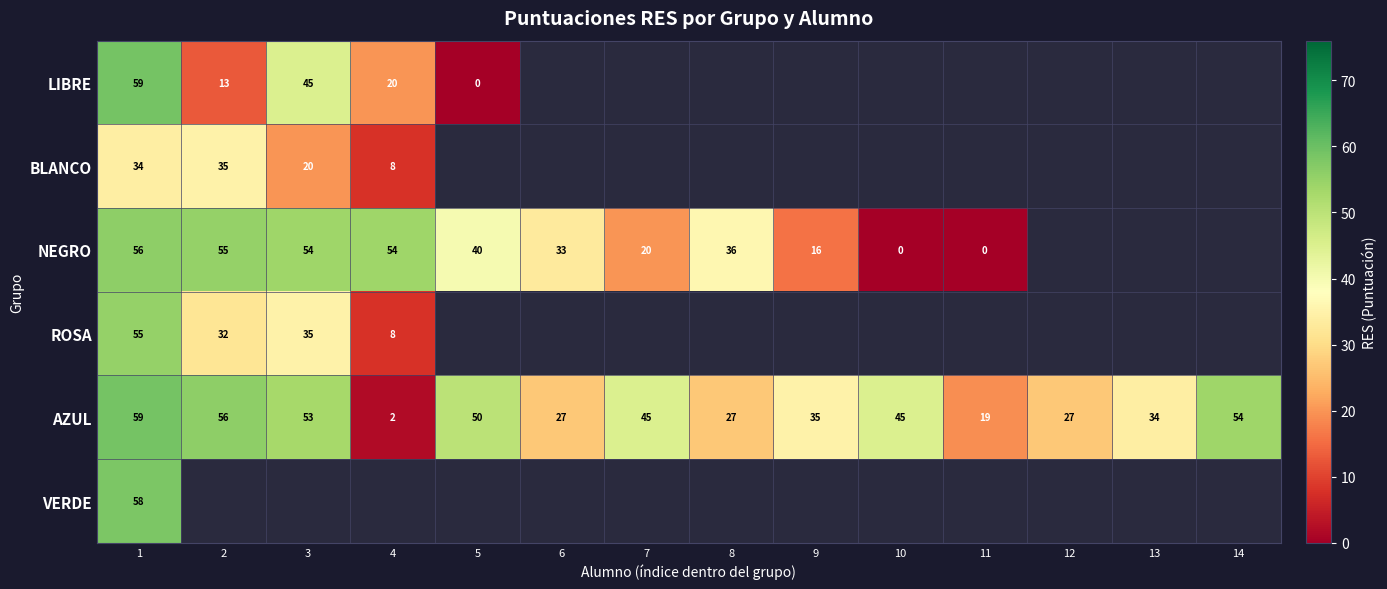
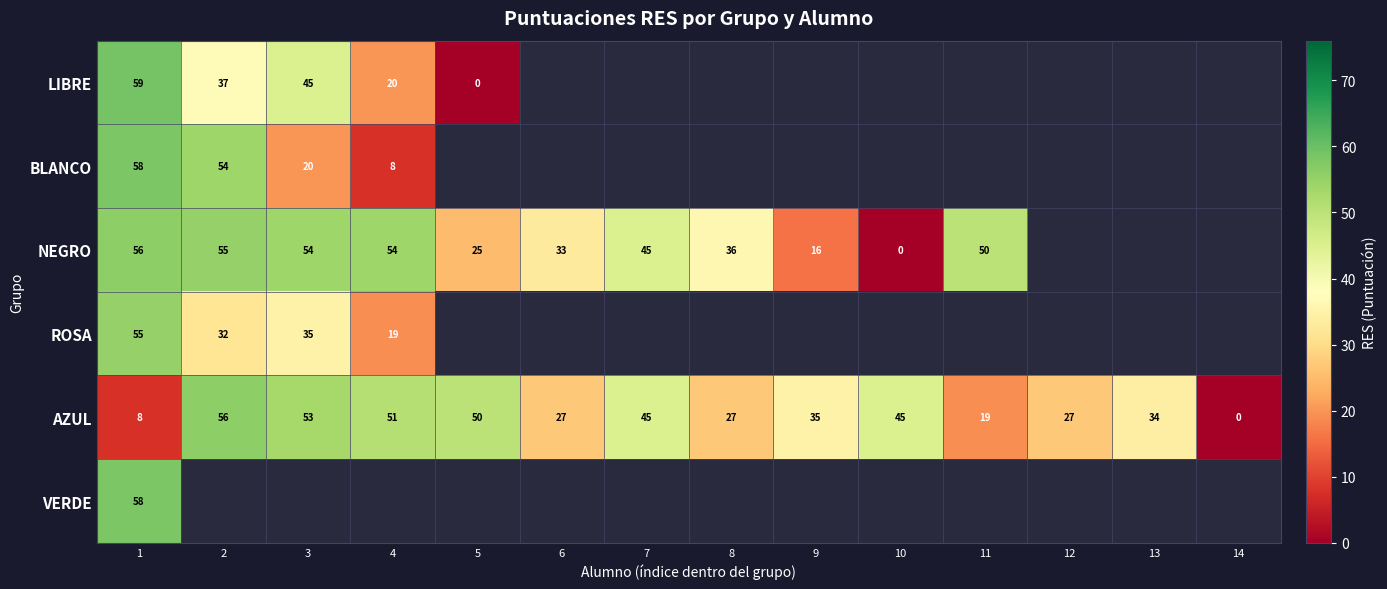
  {
    "LIBRE": {
      "1": 59,
-     "2": 13,
+     "2": 37,
      "3": 45,
      "4": 20,
      "5": 0
    },
    "BLANCO": {
-     "1": 34,
-     "2": 35,
+     "1": 58,
+     "2": 54,
      "3": 20,
      "4": 8
    },
    "NEGRO": {
      "1": 56,
      "2": 55,
      "3": 54,
      "4": 54,
-     "5": 40,
+     "5": 25,
      "6": 33,
-     "7": 20,
+     "7": 45,
      "8": 36,
      "9": 16,
      "10": 0,
-     "11": 0
+     "11": 50
    },
    "ROSA": {
      "1": 55,
      "2": 32,
      "3": 35,
-     "4": 8
+     "4": 19
    },
    "AZUL": {
-     "1": 59,
+     "1": 8,
      "2": 56,
      "3": 53,
-     "4": 2,
+     "4": 51,
      "5": 50,
      "6": 27,
      "7": 45,
      "8": 27,
      "9": 35,
      "10": 45,
      "11": 19,
      "12": 27,
      "13": 34,
-     "14": 54
+     "14": 0
    },
    "VERDE": {
      "1": 58
    }
  }
